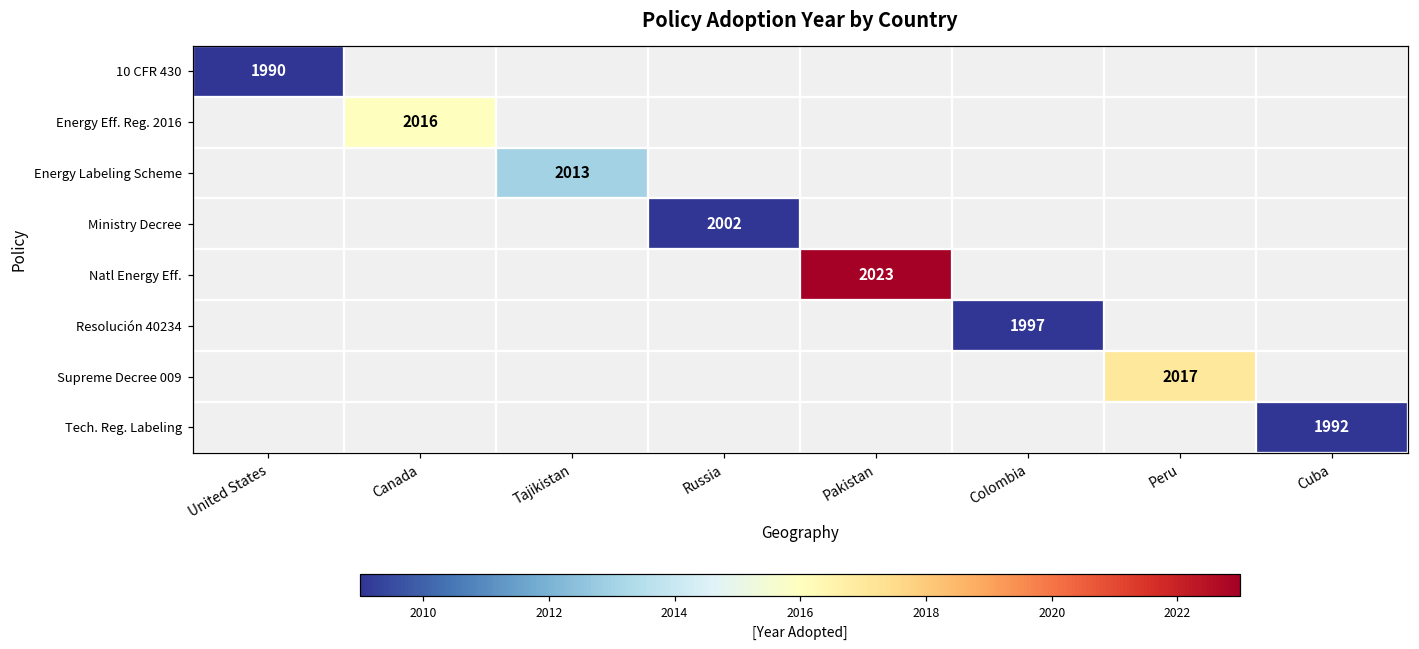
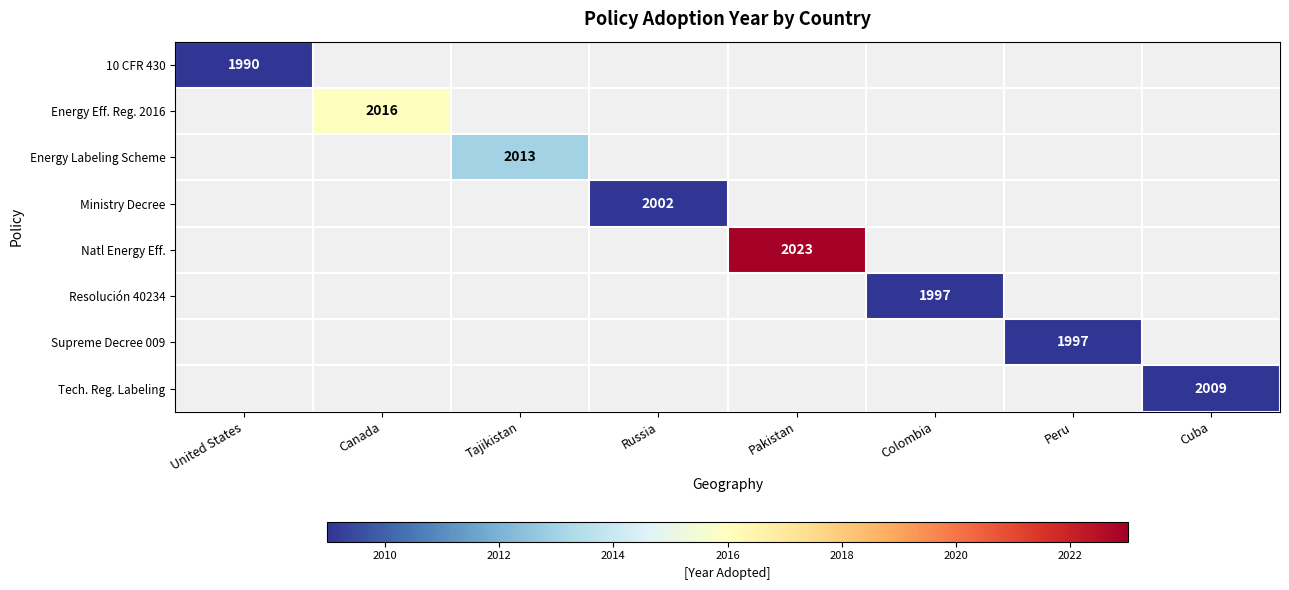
  {
    "10 CFR 430": {
      "United States": 1990
    },
    "Energy Eff. Reg. 2016": {
      "Canada": 2016
    },
    "Energy Labeling Scheme": {
      "Tajikistan": 2013
    },
    "Ministry Decree": {
      "Russia": 2002
    },
    "Natl Energy Eff.": {
      "Pakistan": 2023
    },
    "Resolución 40234": {
      "Colombia": 1997
    },
    "Supreme Decree 009": {
-     "Peru": 2017
+     "Peru": 1997
    },
    "Tech. Reg. Labeling": {
-     "Cuba": 1992
+     "Cuba": 2009
    }
  }
